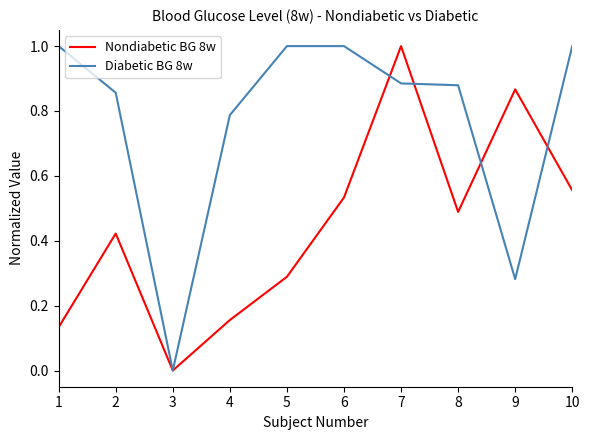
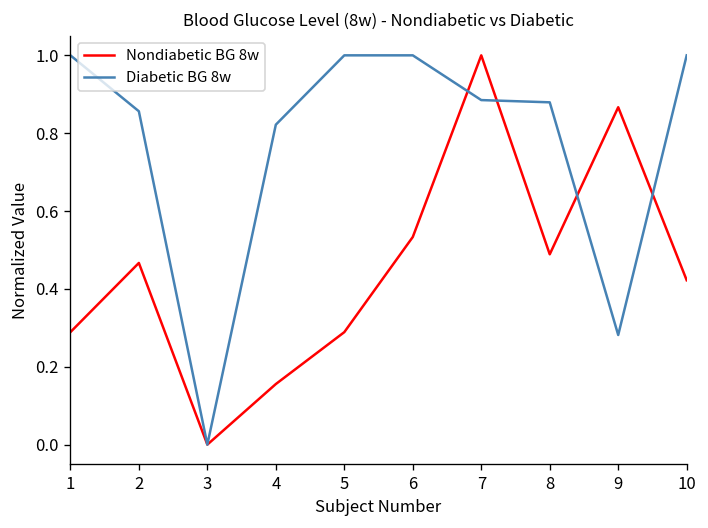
  {
    "Nondiabetic BG 8w": {
-     "1": 0.13,
-     "2": 0.42,
+     "1": 0.29,
+     "2": 0.47,
      "4": 0.16,
      "5": 0.29,
      "6": 0.53,
      "7": 1.00,
      "8": 0.49,
      "9": 0.87,
-     "10": 0.56
+     "10": 0.42
    },
    "Diabetic BG 8w": {
      "1": 1.00,
      "2": 0.86,
-     "4": 0.79,
+     "4": 0.82,
      "5": 1.00,
      "6": 1.00,
      "7": 0.89,
      "8": 0.88,
      "9": 0.28,
      "10": 1.00
    }
  }
